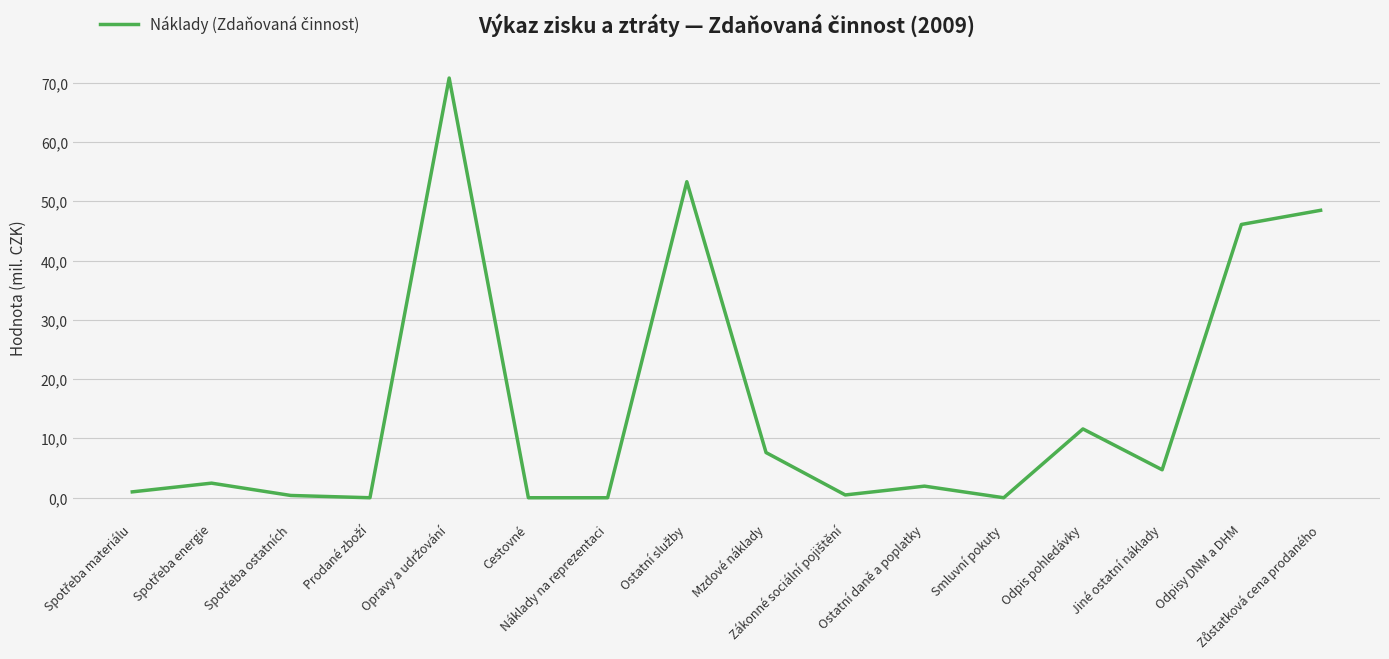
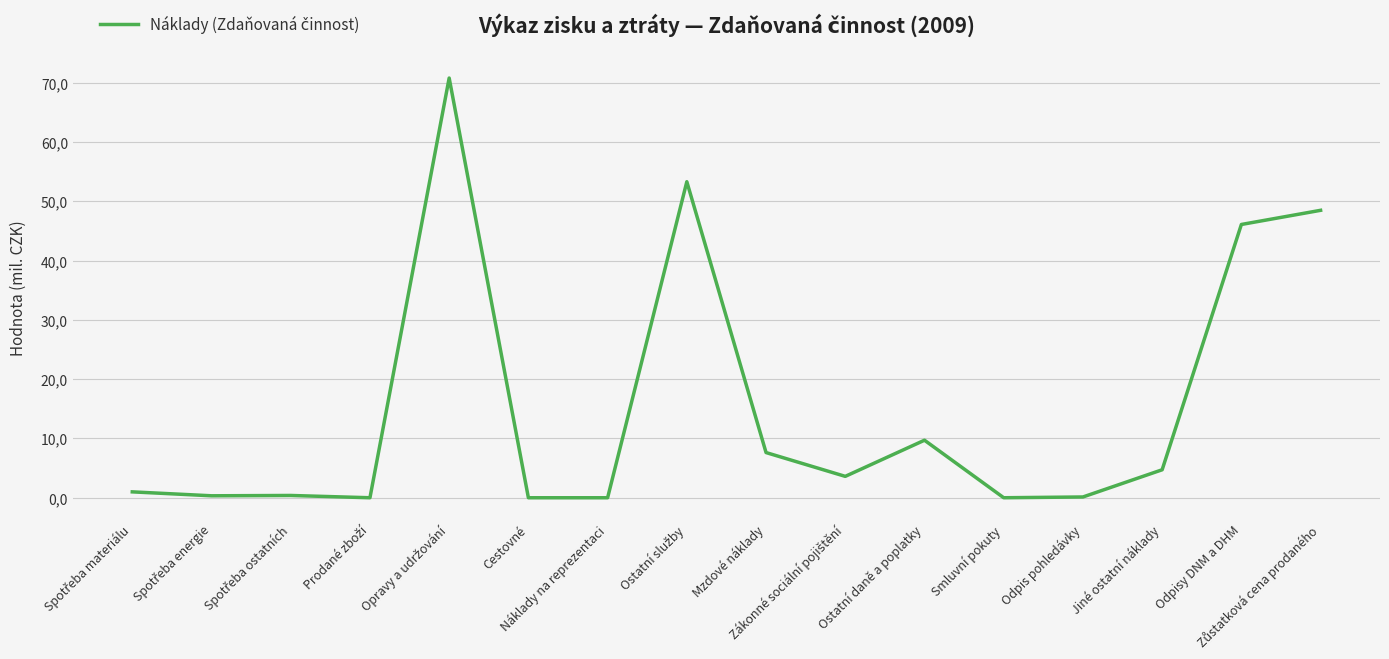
  {
    "Spotřeba materiálu": 10,
-   "Spotřeba energie": 20,
+   "Spotřeba energie": 0,
    "Spotřeba ostatních": 0,
    "Prodané zboží": 0,
    "Opravy a udržování": 710,
    "Cestovné": 0,
    "Náklady na reprezentaci": 0,
    "Ostatní služby": 530,
    "Mzdové náklady": 80,
-   "Zákonné sociální pojištění": 0,
-   "Ostatní daně a poplatky": 20,
+   "Zákonné sociální pojištění": 40,
+   "Ostatní daně a poplatky": 100,
    "Smluvní pokuty": 0,
-   "Odpis pohledávky": 120,
+   "Odpis pohledávky": 0,
    "Jiné ostatní náklady": 50,
    "Odpisy DNM a DHM": 460,
    "Zůstatková cena prodaného": 480
  }
